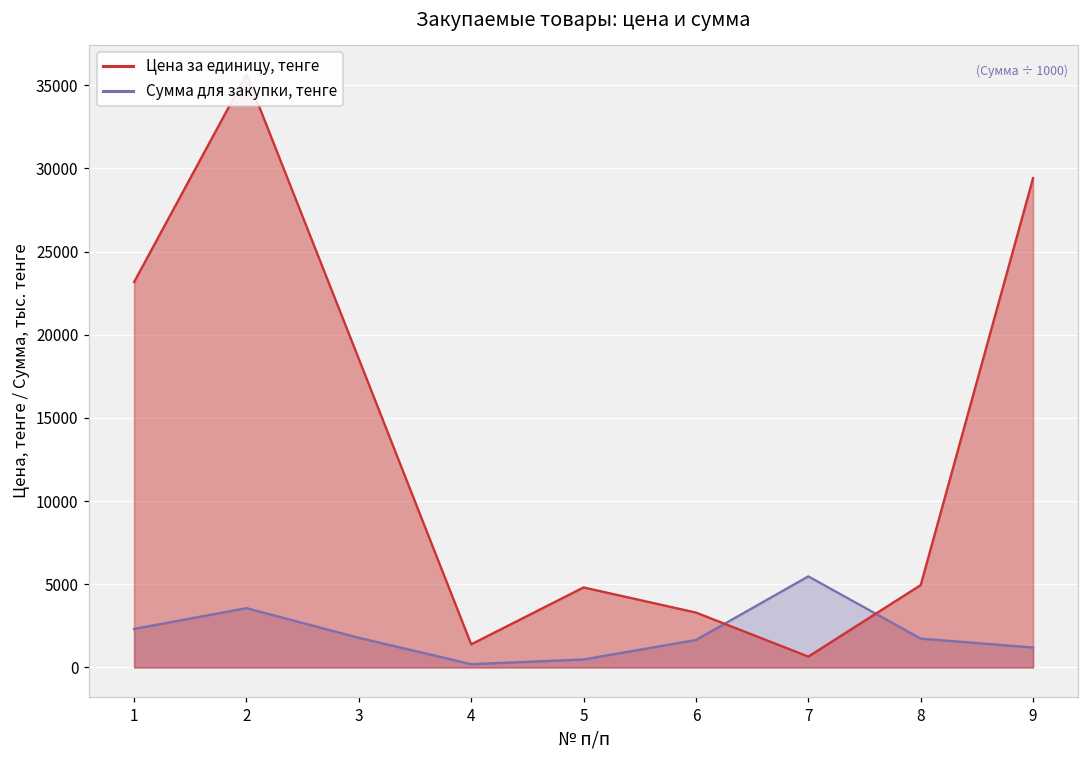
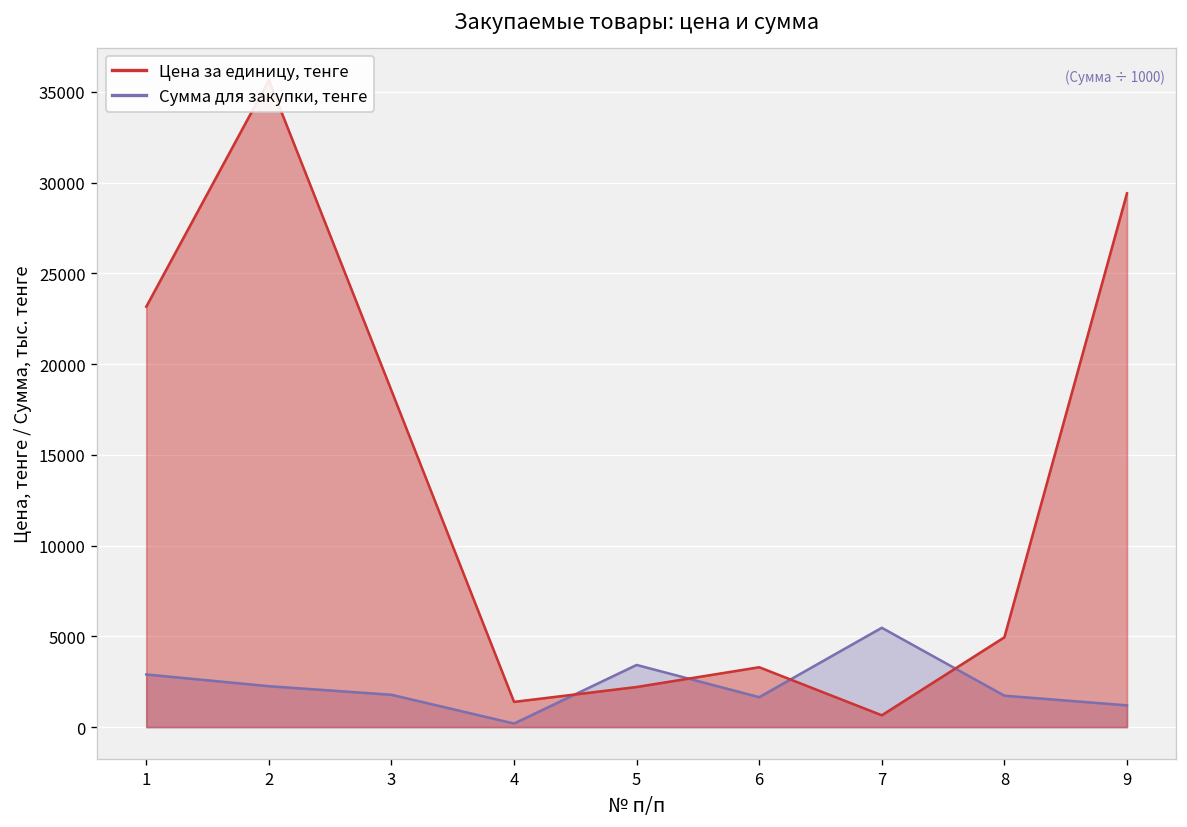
  {
    "Сумма для закупки, тенге": {
-     "1": 2300,
-     "2": 3600,
+     "1": 2900,
+     "2": 2300,
      "3": 1800,
      "4": 200,
-     "5": 500,
+     "5": 3400,
      "6": 1700,
      "7": 5500,
      "8": 1700,
      "9": 1200
    },
    "Цена за единицу, тенге": {
      "1": 23200,
      "3": 18500,
      "4": 1400,
-     "5": 4800,
+     "5": 2200,
      "6": 3300,
      "7": 700,
      "8": 5000,
      "9": 29400
    }
  }
